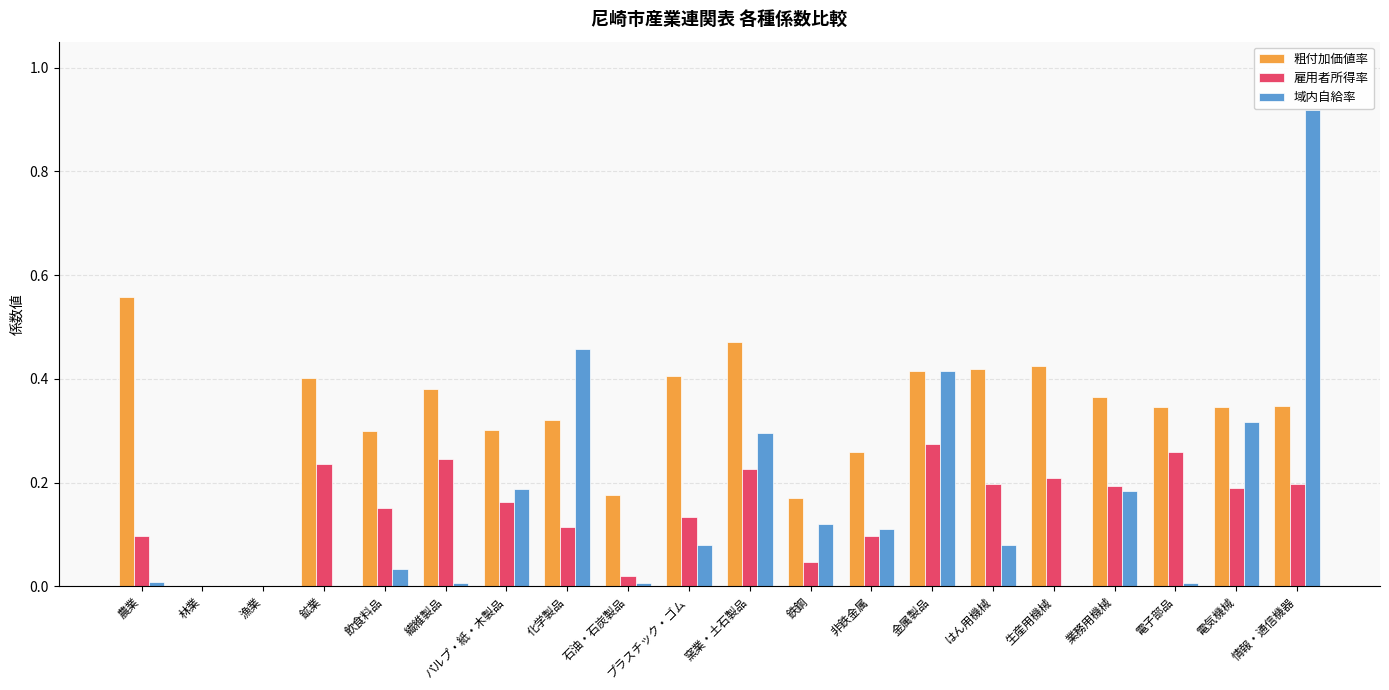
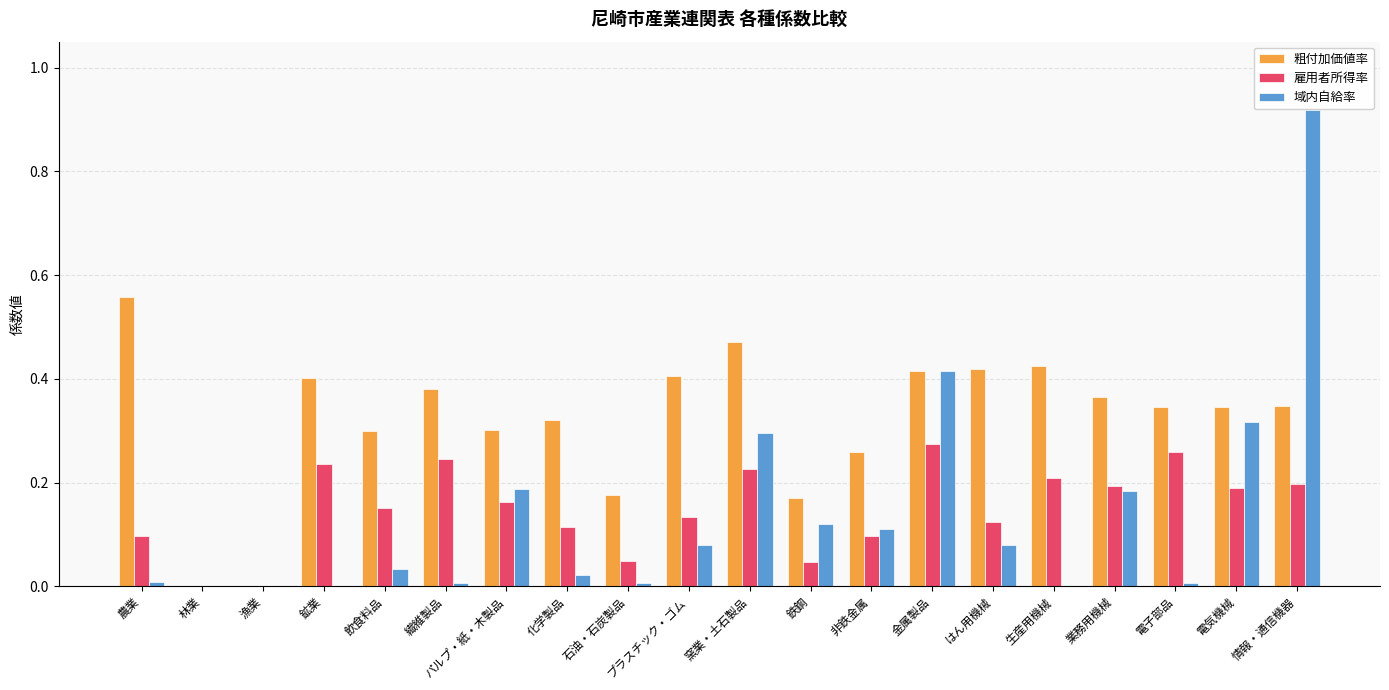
  {
    "粗付加価値率": {
      "農業": 0.56,
      "林業": 0.00,
      "漁業": 0.00,
      "鉱業": 0.40,
      "飲食料品": 0.30,
      "繊維製品": 0.38,
      "パルプ・紙・木製品": 0.30,
      "化学製品": 0.32,
      "石油・石炭製品": 0.18,
      "プラスチック・ゴム": 0.40,
      "窯業・土石製品": 0.47,
      "鉄鋼": 0.17,
      "非鉄金属": 0.26,
      "金属製品": 0.42,
      "はん用機械": 0.42,
      "生産用機械": 0.43,
      "業務用機械": 0.36,
      "電子部品": 0.35,
      "電気機械": 0.35,
      "情報・通信機器": 0.35
    },
    "雇用者所得率": {
      "農業": 0.10,
      "林業": 0.00,
      "漁業": 0.00,
      "鉱業": 0.24,
      "飲食料品": 0.15,
      "繊維製品": 0.25,
      "パルプ・紙・木製品": 0.16,
      "化学製品": 0.11,
-     "石油・石炭製品": 0.02,
+     "石油・石炭製品": 0.05,
      "プラスチック・ゴム": 0.13,
      "窯業・土石製品": 0.23,
      "鉄鋼": 0.05,
      "非鉄金属": 0.10,
      "金属製品": 0.28,
-     "はん用機械": 0.20,
+     "はん用機械": 0.12,
      "生産用機械": 0.21,
      "業務用機械": 0.19,
      "電子部品": 0.26,
      "電気機械": 0.19,
      "情報・通信機器": 0.20
    },
    "域内自給率": {
      "農業": 0.01,
      "林業": 0.00,
      "漁業": 0.00,
      "飲食料品": 0.03,
      "繊維製品": 0.01,
      "パルプ・紙・木製品": 0.19,
-     "化学製品": 0.46,
+     "化学製品": 0.02,
      "石油・石炭製品": 0.01,
      "プラスチック・ゴム": 0.08,
      "窯業・土石製品": 0.29,
      "鉄鋼": 0.12,
      "非鉄金属": 0.11,
      "金属製品": 0.41,
      "はん用機械": 0.08,
      "生産用機械": 0.00,
      "業務用機械": 0.18,
      "電子部品": 0.01,
      "電気機械": 0.32,
      "情報・通信機器": 0.92
    }
  }
